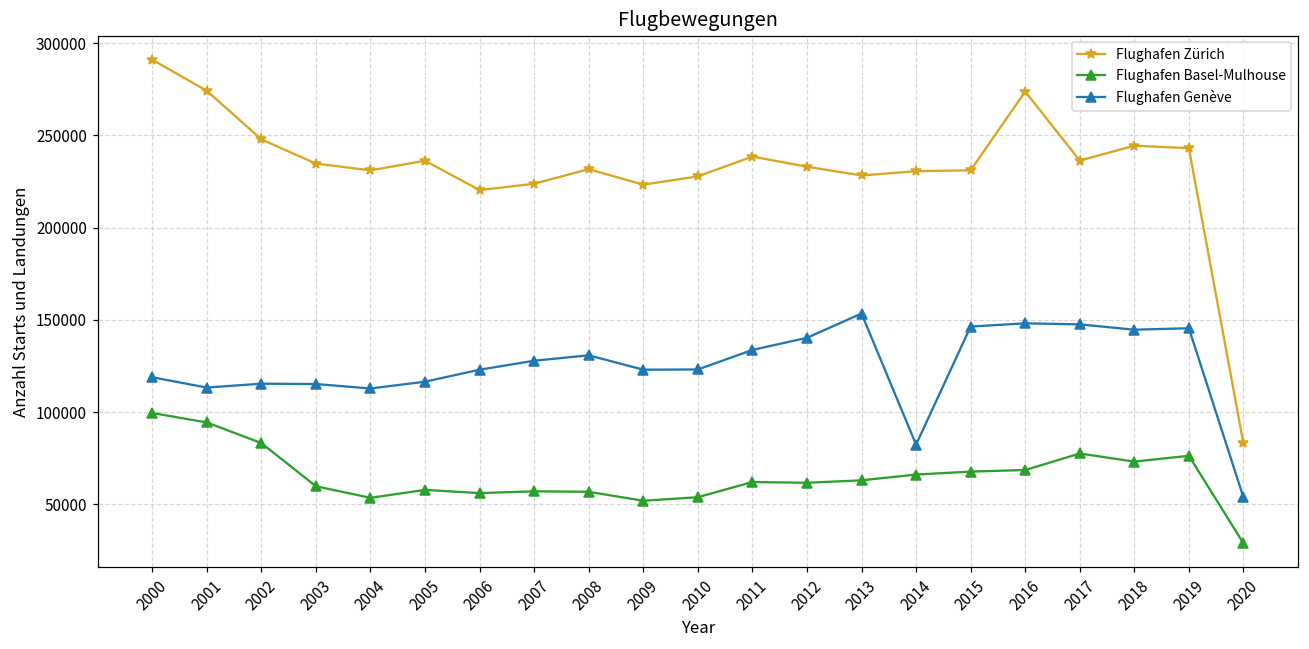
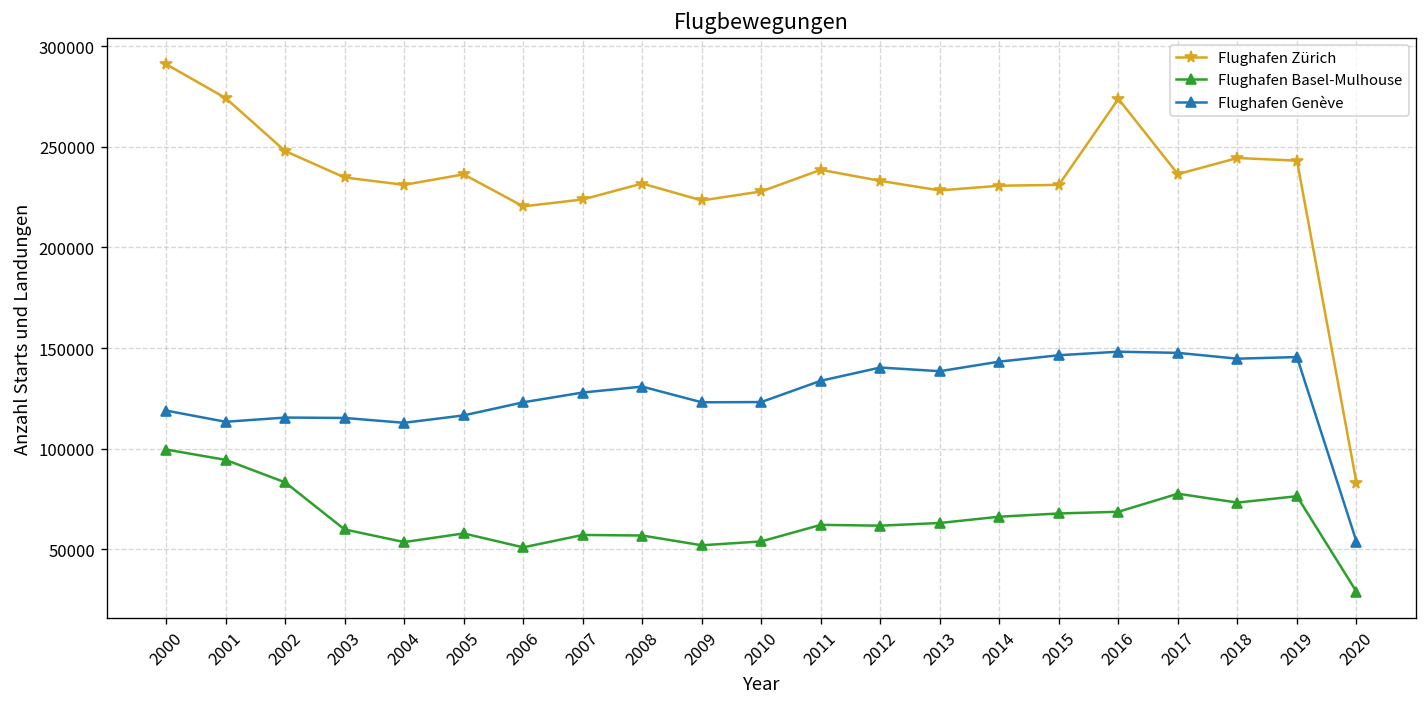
  {
    "Flughafen Zürich": {
      "2000": 291000,
      "2001": 274000,
      "2002": 248000,
      "2003": 235000,
      "2004": 231000,
      "2005": 236000,
      "2006": 220000,
      "2007": 224000,
      "2008": 232000,
      "2009": 223000,
      "2010": 228000,
      "2011": 239000,
      "2012": 233000,
      "2013": 228000,
      "2014": 231000,
      "2015": 231000,
      "2016": 274000,
      "2017": 236000,
      "2018": 244000,
      "2019": 243000,
      "2020": 83000
    },
    "Flughafen Basel-Mulhouse": {
      "2000": 100000,
      "2001": 94000,
      "2002": 83000,
      "2003": 60000,
      "2004": 54000,
      "2005": 58000,
-     "2006": 56000,
+     "2006": 51000,
      "2007": 57000,
      "2008": 57000,
      "2009": 52000,
      "2010": 54000,
      "2011": 62000,
      "2012": 62000,
      "2013": 63000,
      "2014": 66000,
      "2015": 68000,
      "2016": 69000,
      "2017": 78000,
      "2018": 73000,
      "2019": 76000,
      "2020": 29000
    },
    "Flughafen Genève": {
      "2000": 119000,
      "2001": 113000,
      "2002": 115000,
      "2003": 115000,
      "2004": 113000,
      "2005": 117000,
      "2006": 123000,
      "2007": 128000,
      "2008": 131000,
      "2009": 123000,
      "2010": 123000,
      "2011": 134000,
      "2012": 140000,
-     "2013": 153000,
-     "2014": 82000,
+     "2013": 139000,
+     "2014": 143000,
      "2015": 146000,
      "2016": 148000,
      "2017": 148000,
      "2018": 145000,
      "2019": 146000,
      "2020": 54000
    }
  }
